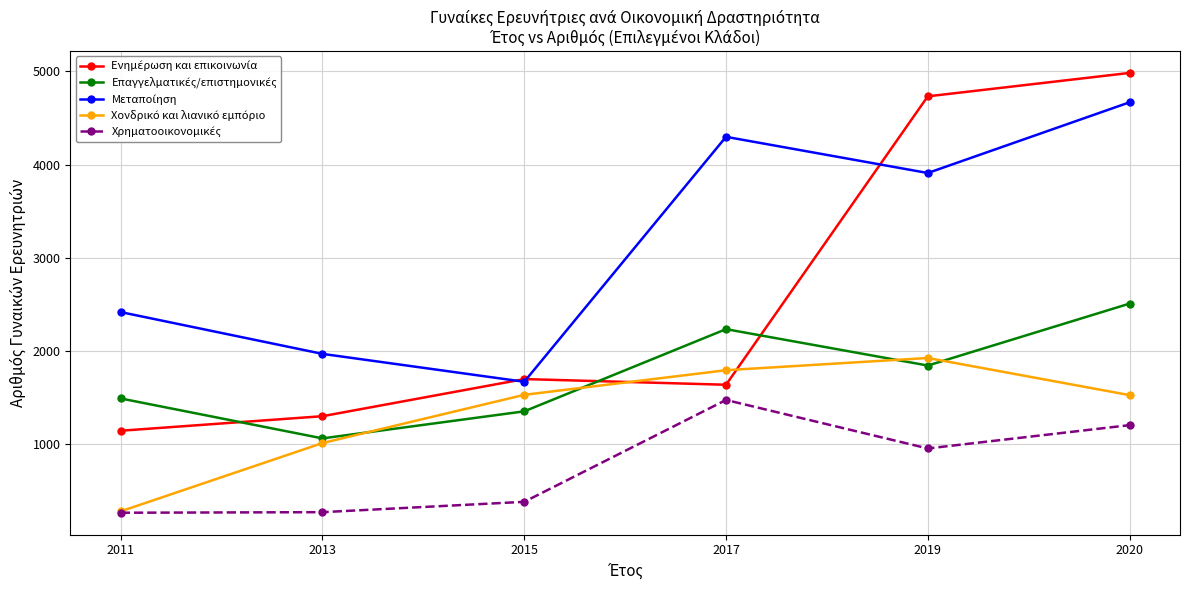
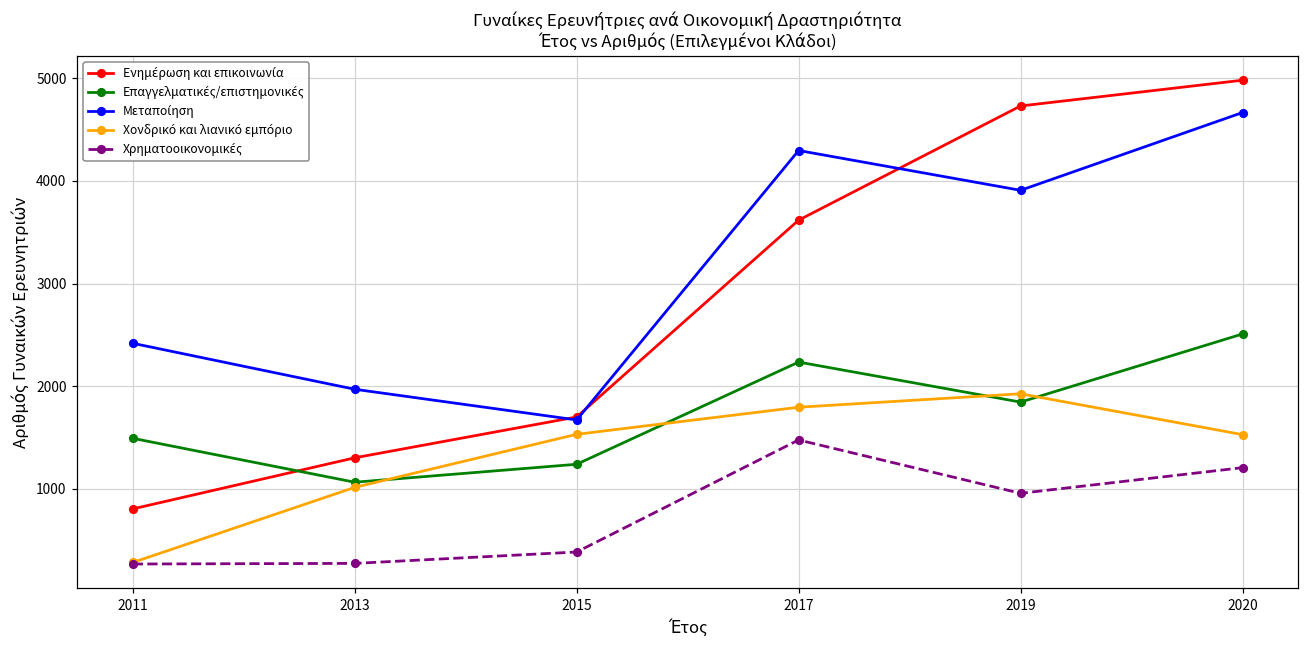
  {
    "Ενημέρωση και επικοινωνία": {
-     "2011": 1100,
+     "2011": 800,
      "2013": 1300,
      "2015": 1700,
-     "2017": 1600,
+     "2017": 3600,
      "2019": 4700,
      "2020": 5000
    },
    "Επαγγελματικές/επιστημονικές": {
      "2011": 1500,
      "2013": 1100,
-     "2015": 1400,
+     "2015": 1200,
      "2017": 2200,
      "2019": 1800,
      "2020": 2500
    },
    "Μεταποίηση": {
      "2011": 2400,
      "2013": 2000,
      "2015": 1700,
      "2017": 4300,
      "2019": 3900,
      "2020": 4700
    },
    "Χονδρικό και λιανικό εμπόριο": {
      "2013": 1000,
      "2015": 1500,
      "2017": 1800,
      "2019": 1900,
      "2020": 1500
    },
    "Χρηματοοικονομικές": {
      "2013": 300,
      "2015": 400,
      "2017": 1500,
      "2019": 1000,
      "2020": 1200
    }
  }
